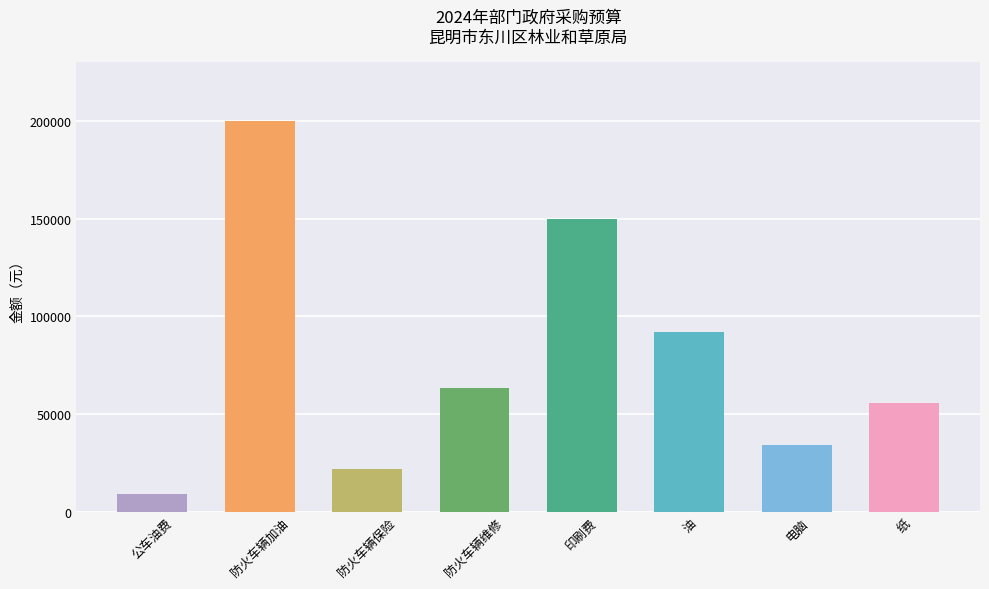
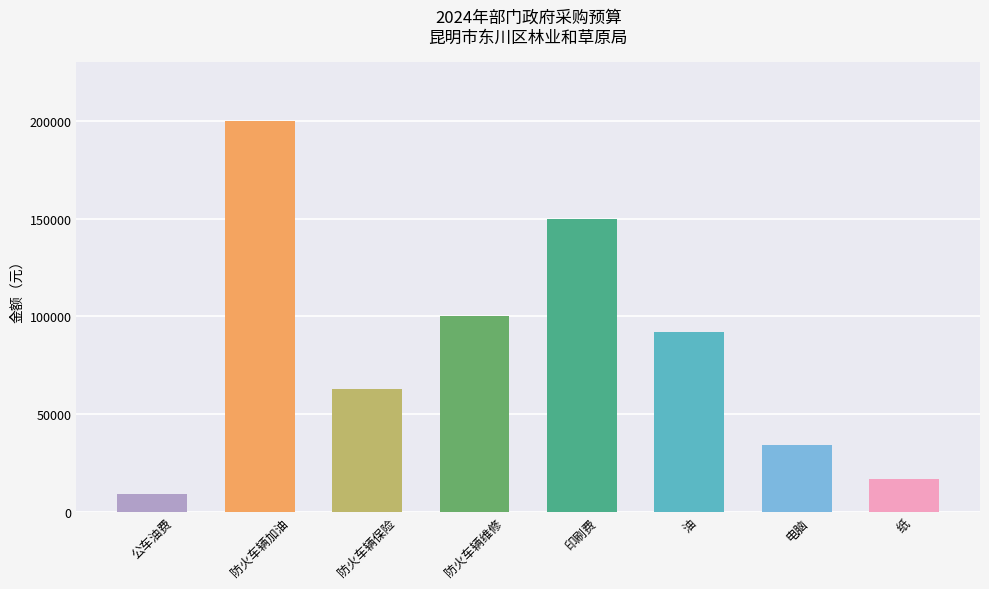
  {
    "公车油费": 9000,
    "防火车辆加油": 200000,
-   "防火车辆保险": 22000,
-   "防火车辆维修": 63000,
+   "防火车辆保险": 63000,
+   "防火车辆维修": 100000,
    "印刷费": 150000,
    "油": 92000,
    "电脑": 34000,
-   "纸": 56000
+   "纸": 17000
  }
